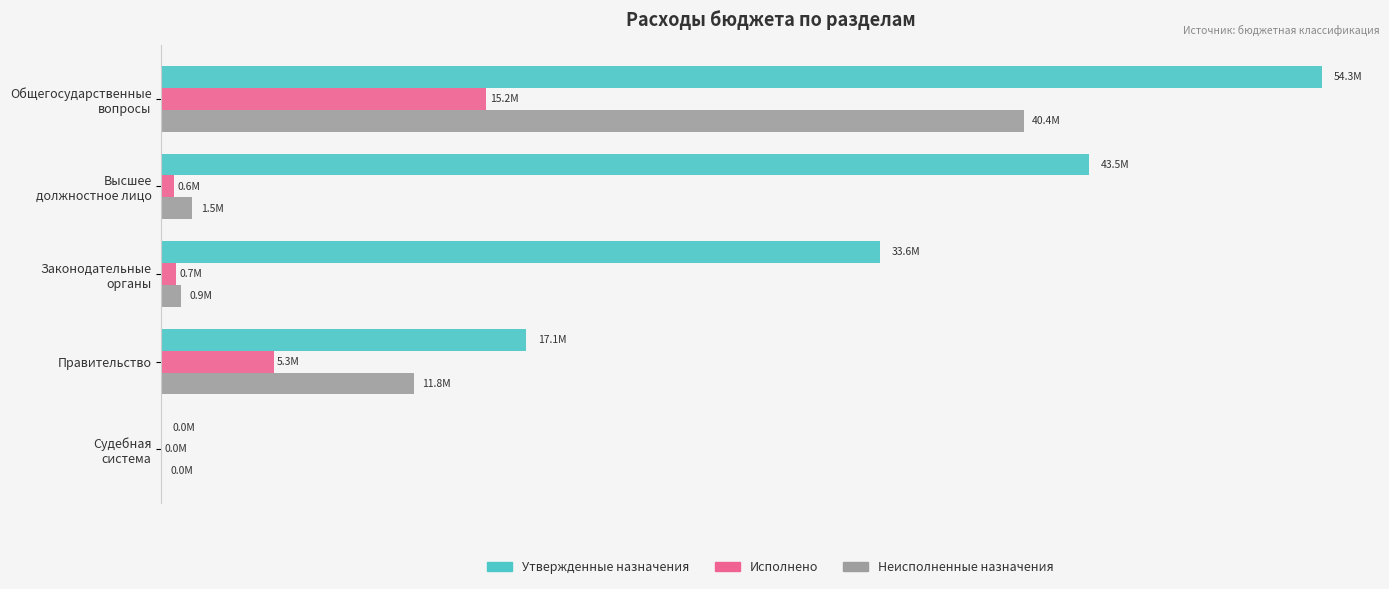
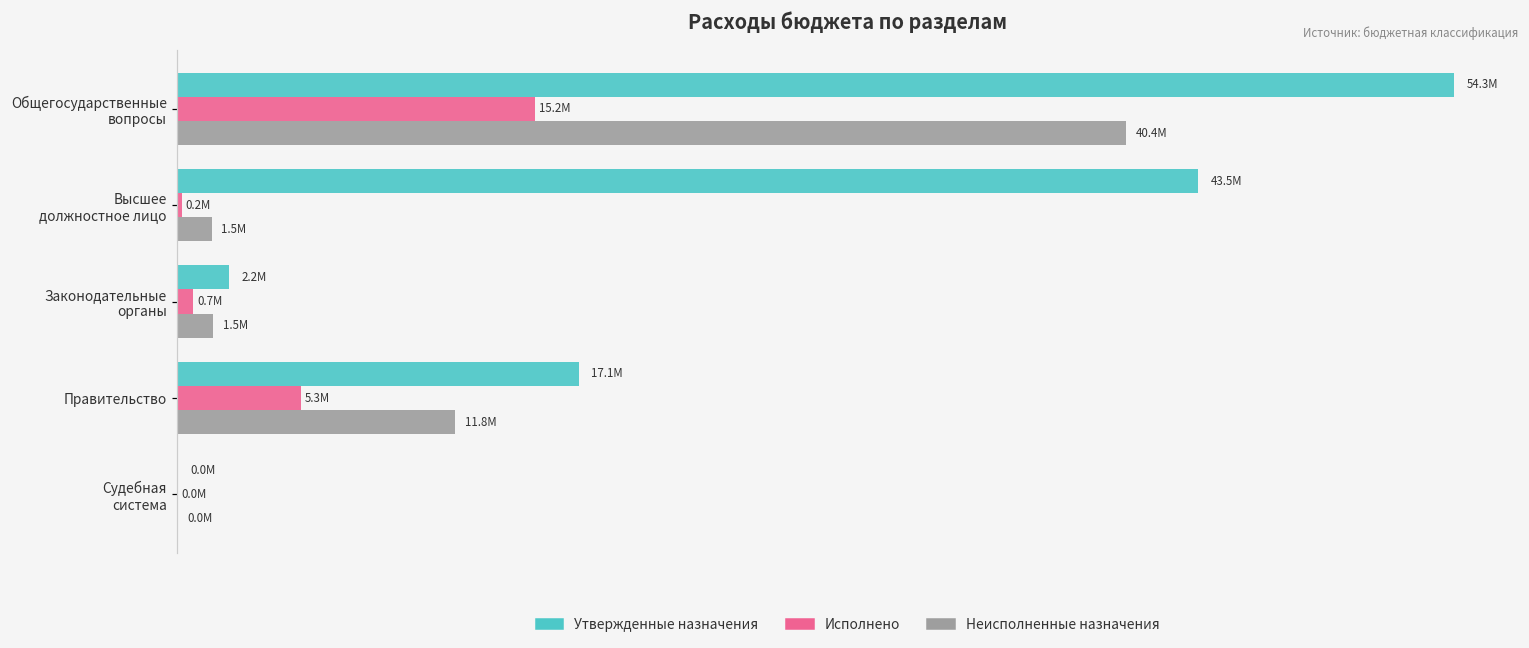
  {
    "Утвержденные назначения": {
      "Общегосударственные вопросы": "54.3M",
      "Высшее должностное лицо": "43.5M",
-     "Законодательные органы": "33.6M",
+     "Законодательные органы": "2.2M",
      "Правительство": "17.1M"
    },
    "Исполнено": {
      "Общегосударственные вопросы": "15.2M",
-     "Высшее должностное лицо": "0.6M",
+     "Высшее должностное лицо": "0.2M",
      "Законодательные органы": "0.7M",
      "Правительство": "5.3M",
      "Судебная система": "0.0M"
    },
    "Неисполненные назначения": {
      "Общегосударственные вопросы": "40.4M",
      "Высшее должностное лицо": "1.5M",
-     "Законодательные органы": "0.9M",
+     "Законодательные органы": "1.5M",
      "Правительство": "11.8M"
    }
  }
